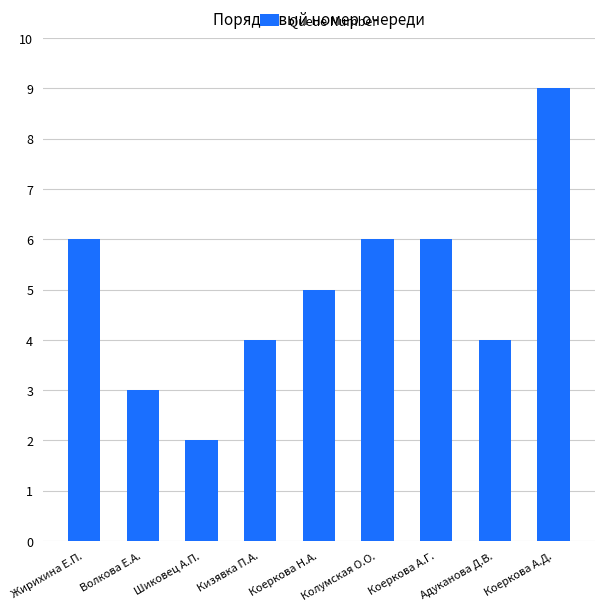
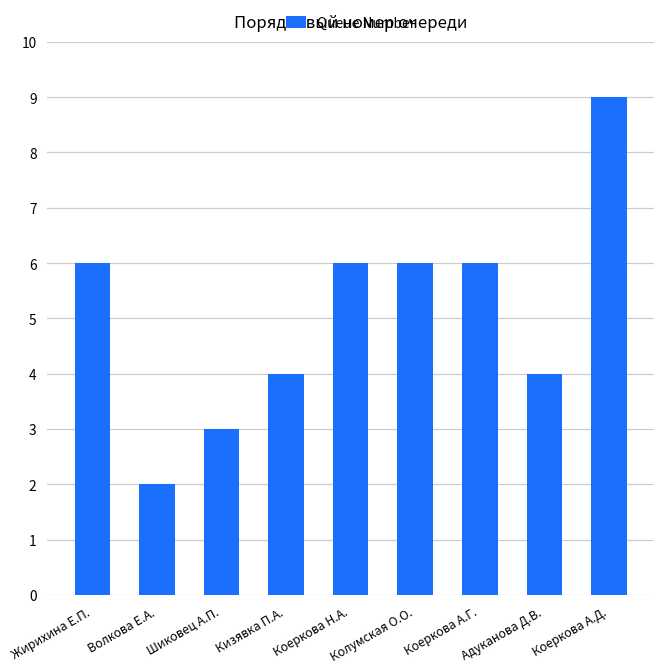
  {
    "Жирихина Е.П.": 6,
-   "Волкова Е.А.": 3,
-   "Шиковец А.П.": 2,
+   "Волкова Е.А.": 2,
+   "Шиковец А.П.": 3,
    "Кизявка П.А.": 4,
-   "Коеркова Н.А.": 5,
+   "Коеркова Н.А.": 6,
    "Колумская О.О.": 6,
    "Коеркова А.Г.": 6,
    "Адуканова Д.В.": 4,
    "Коеркова А.Д.": 9
  }
